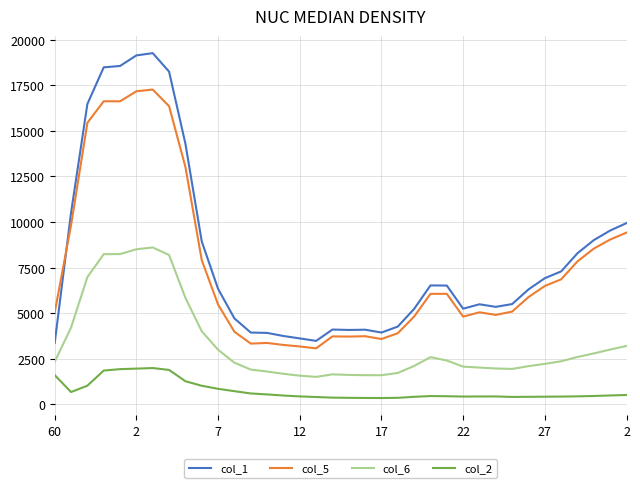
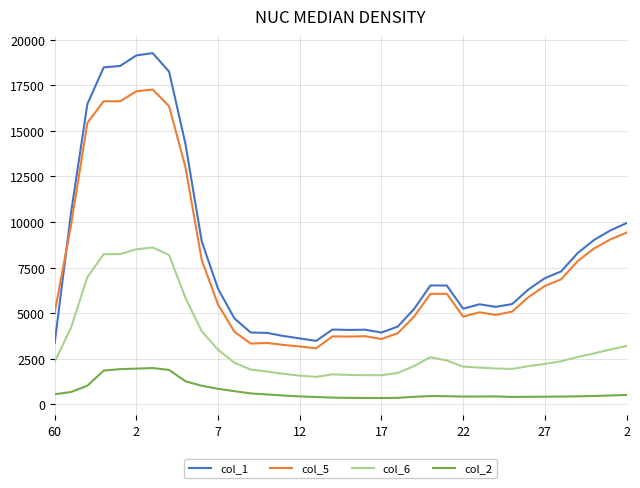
  {
    "col_1": {
      "60": 3400
    },
    "col_5": {
      "60": 5000
    },
    "col_6": {
      "60": 2300
    },
    "col_2": {
-     "60": 1600
+     "60": 600
    }
  }
